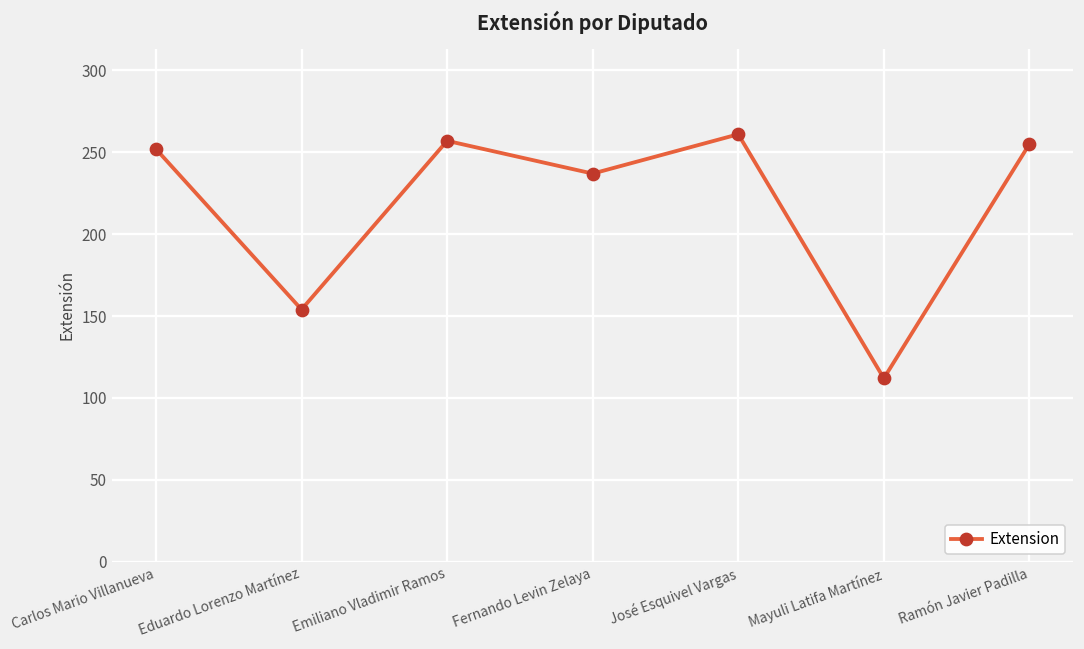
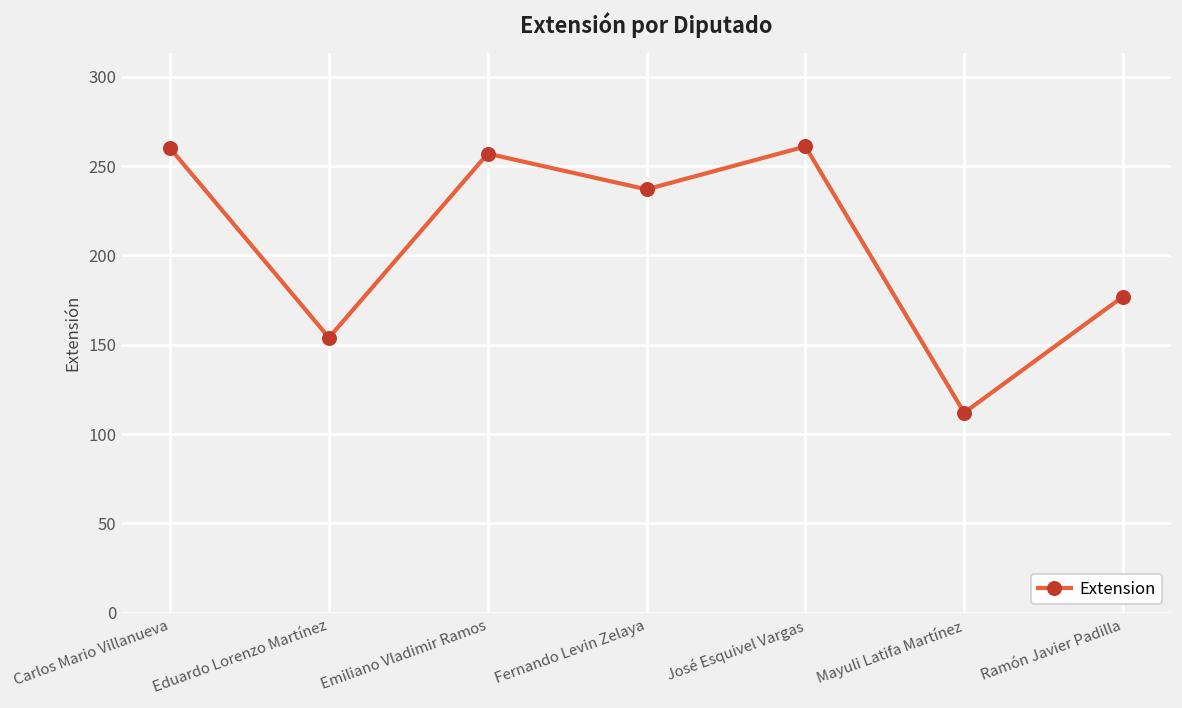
  {
-   "Carlos Mario Villanueva": 252,
+   "Carlos Mario Villanueva": 260,
    "Eduardo Lorenzo Martínez": 154,
    "Emiliano Vladimir Ramos": 257,
    "Fernando Levin Zelaya": 237,
    "José Esquivel Vargas": 261,
    "Mayuli Latifa Martínez": 112,
-   "Ramón Javier Padilla": 255
+   "Ramón Javier Padilla": 177
  }
